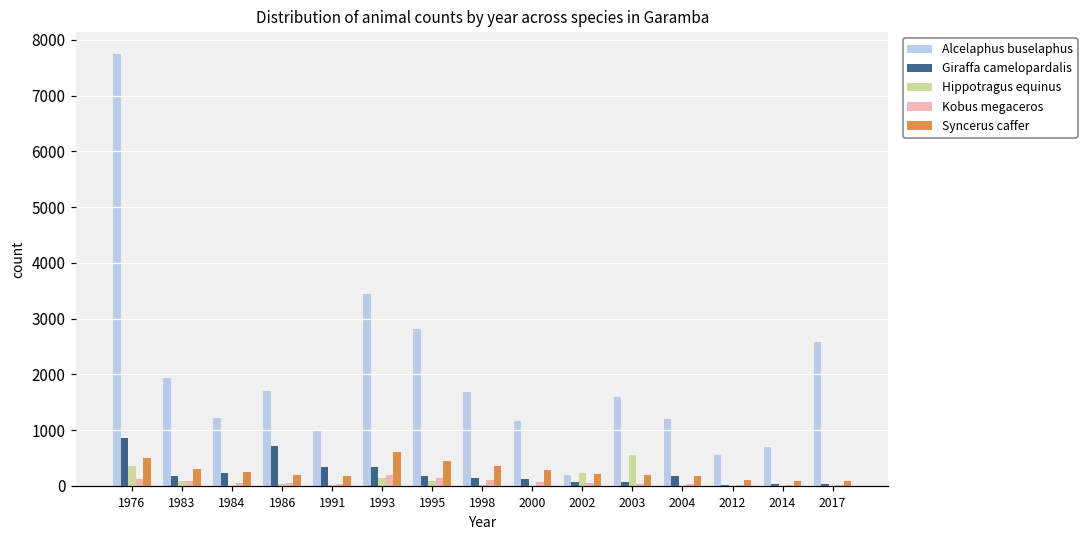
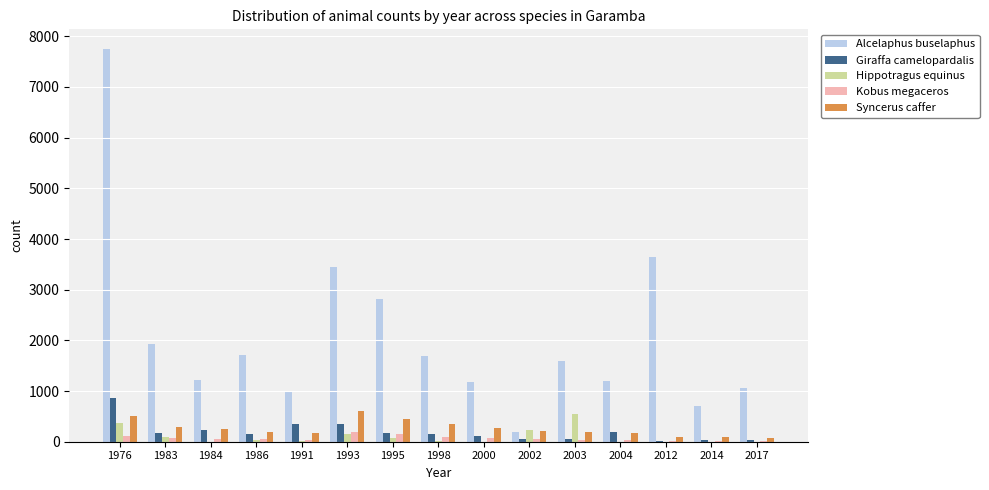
  {
    "Alcelaphus buselaphus": {
      "1976": 7800,
      "1983": 1900,
      "1984": 1200,
      "1986": 1700,
      "1991": 1000,
      "1993": 3400,
      "1995": 2800,
      "1998": 1700,
      "2000": 1200,
      "2002": 200,
      "2003": 1600,
      "2004": 1200,
-     "2012": 600,
+     "2012": 3600,
      "2014": 700,
-     "2017": 2600
+     "2017": 1100
    },
    "Giraffa camelopardalis": {
      "1976": 900,
      "1983": 200,
      "1984": 200,
-     "1986": 700,
+     "1986": 200,
      "1991": 300,
      "1993": 300,
      "1995": 200,
      "1998": 100,
      "2000": 100,
      "2002": 100,
      "2003": 100,
      "2004": 200
    },
    "Hippotragus equinus": {
      "1976": 400,
      "1983": 100,
      "1984": 0,
      "1993": 200,
      "1995": 100,
      "2000": 0,
      "2002": 200,
      "2003": 600,
      "2004": 0,
      "2012": 0,
      "2014": 0,
      "2017": 0
    },
    "Kobus megaceros": {
      "1976": 100,
      "1983": 100,
      "1984": 100,
      "1993": 200,
      "1995": 200,
      "1998": 100,
      "2000": 100,
      "2002": 100
    },
    "Syncerus caffer": {
      "1976": 500,
      "1983": 300,
      "1984": 300,
      "1986": 200,
      "1991": 200,
      "1993": 600,
      "1995": 500,
      "1998": 400,
      "2000": 300,
      "2002": 200,
      "2003": 200,
      "2004": 200,
      "2012": 100,
      "2014": 100,
      "2017": 100
    }
  }
